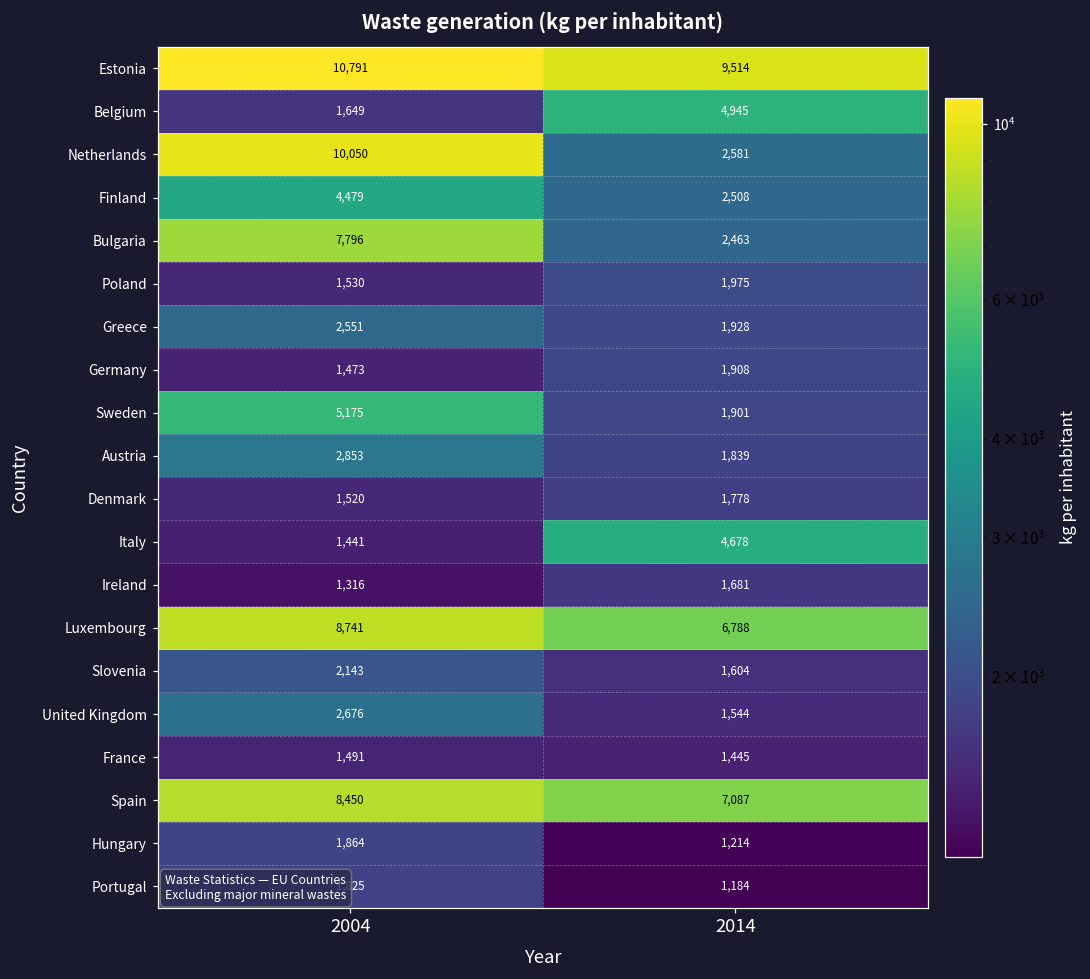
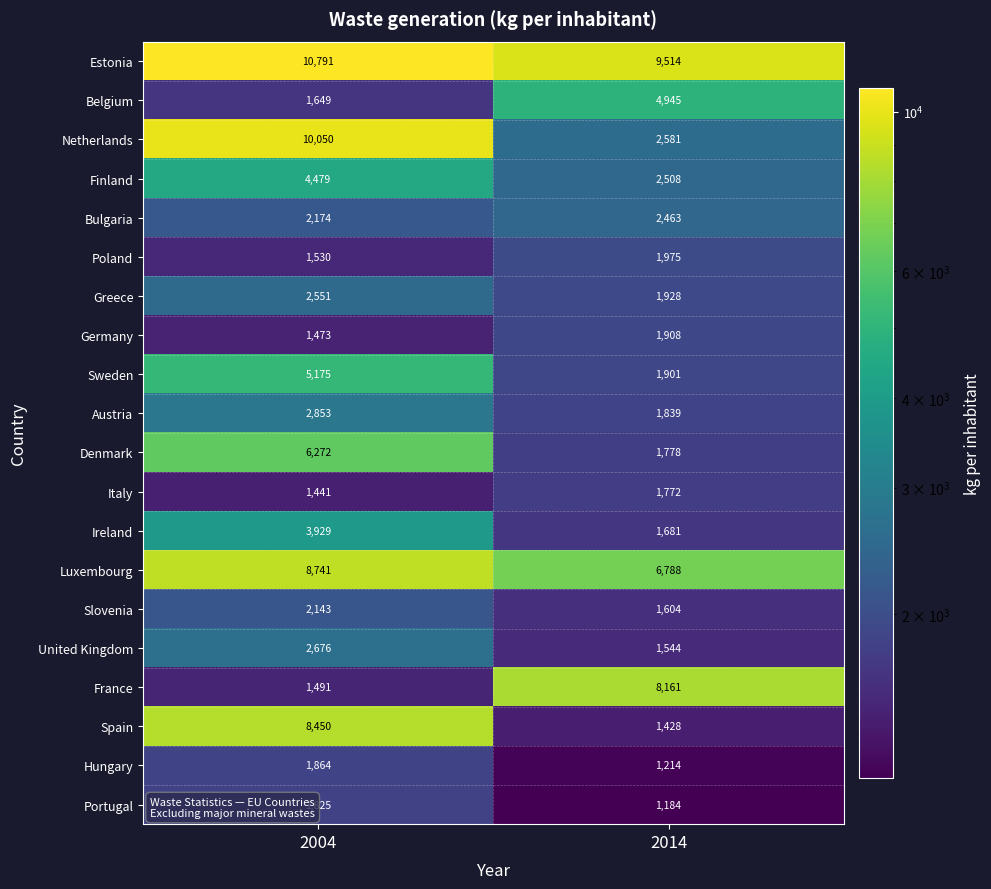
  {
    "Estonia": {
      "2004": "10,791",
      "2014": "9,514"
    },
    "Belgium": {
      "2004": "1,649",
      "2014": "4,945"
    },
    "Netherlands": {
      "2004": "10,050",
      "2014": "2,581"
    },
    "Finland": {
      "2004": "4,479",
      "2014": "2,508"
    },
    "Bulgaria": {
-     "2004": "7,796",
+     "2004": "2,174",
      "2014": "2,463"
    },
    "Poland": {
      "2004": "1,530",
      "2014": "1,975"
    },
    "Greece": {
      "2004": "2,551",
      "2014": "1,928"
    },
    "Germany": {
      "2004": "1,473",
      "2014": "1,908"
    },
    "Sweden": {
      "2004": "5,175",
      "2014": "1,901"
    },
    "Austria": {
      "2004": "2,853",
      "2014": "1,839"
    },
    "Denmark": {
-     "2004": "1,520",
+     "2004": "6,272",
      "2014": "1,778"
    },
    "Italy": {
      "2004": "1,441",
-     "2014": "4,678"
+     "2014": "1,772"
    },
    "Ireland": {
-     "2004": "1,316",
+     "2004": "3,929",
      "2014": "1,681"
    },
    "Luxembourg": {
      "2004": "8,741",
      "2014": "6,788"
    },
    "Slovenia": {
      "2004": "2,143",
      "2014": "1,604"
    },
    "United Kingdom": {
      "2004": "2,676",
      "2014": "1,544"
    },
    "France": {
      "2004": "1,491",
-     "2014": "1,445"
+     "2014": "8,161"
    },
    "Spain": {
      "2004": "8,450",
-     "2014": "7,087"
+     "2014": "1,428"
    },
    "Hungary": {
      "2004": "1,864",
      "2014": "1,214"
    },
    "Portugal": {
      "2014": "1,184"
    }
  }
